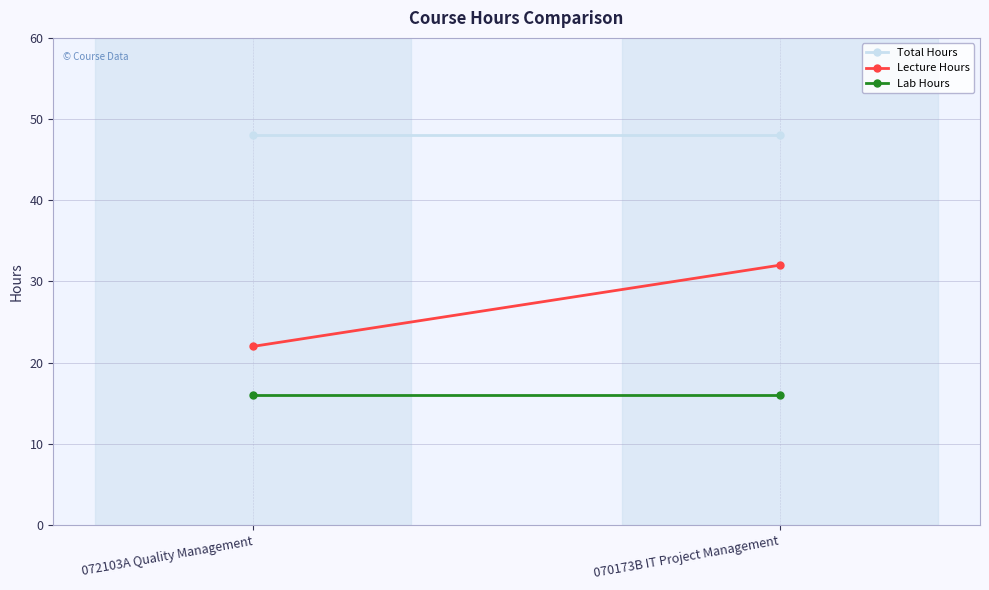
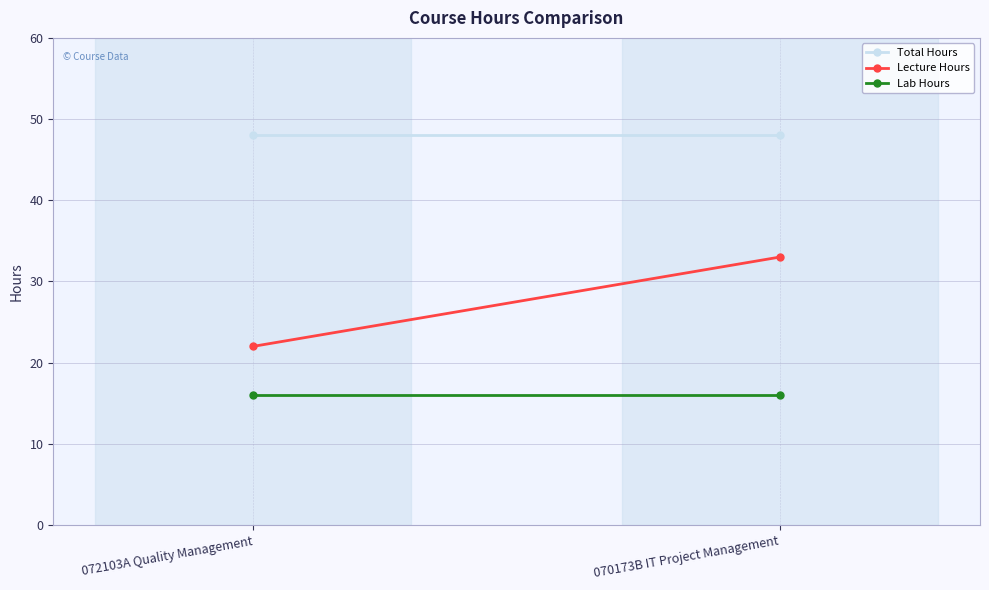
  {
    "Total Hours": {
      "072103A Quality Management": 48,
      "070173B IT Project Management": 48
    },
    "Lecture Hours": {
      "072103A Quality Management": 22,
-     "070173B IT Project Management": 32
+     "070173B IT Project Management": 33
    },
    "Lab Hours": {
      "072103A Quality Management": 16,
      "070173B IT Project Management": 16
    }
  }
